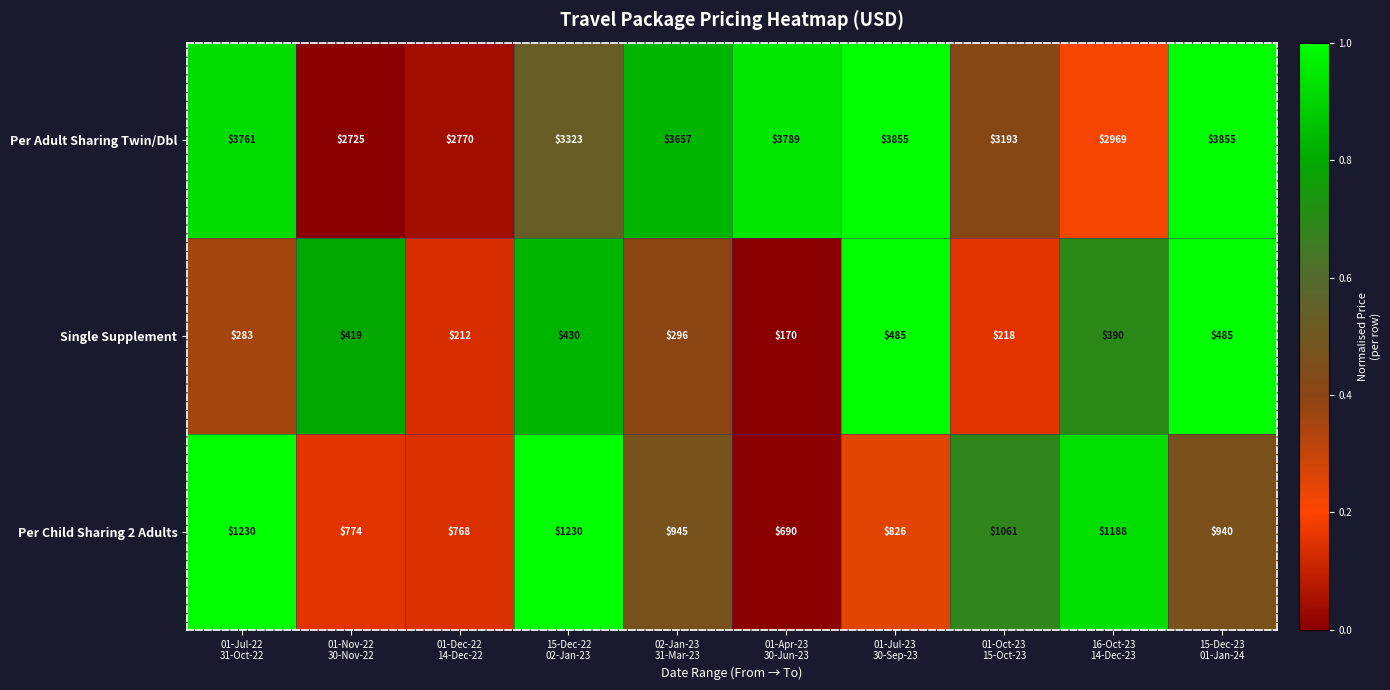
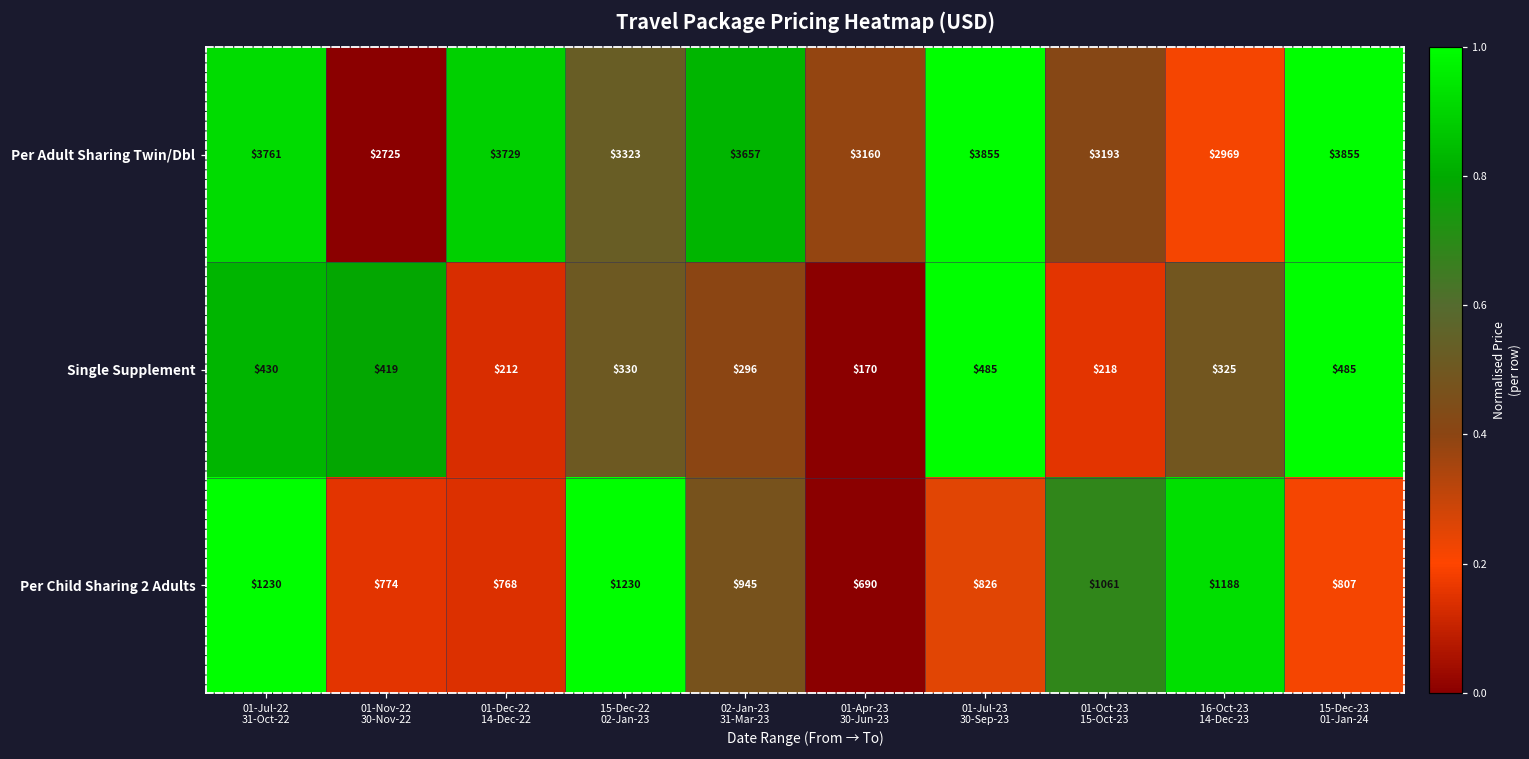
  {
    "Per Adult Sharing Twin/Dbl": {
      "01-Jul-22 31-Oct-22": "$3761",
      "01-Nov-22 30-Nov-22": "$2725",
-     "01-Dec-22 14-Dec-22": "$2770",
+     "01-Dec-22 14-Dec-22": "$3729",
      "15-Dec-22 02-Jan-23": "$3323",
      "02-Jan-23 31-Mar-23": "$3657",
-     "01-Apr-23 30-Jun-23": "$3789",
+     "01-Apr-23 30-Jun-23": "$3160",
      "01-Jul-23 30-Sep-23": "$3855",
      "01-Oct-23 15-Oct-23": "$3193",
      "16-Oct-23 14-Dec-23": "$2969",
      "15-Dec-23 01-Jan-24": "$3855"
    },
    "Single Supplement": {
-     "01-Jul-22 31-Oct-22": "$283",
+     "01-Jul-22 31-Oct-22": "$430",
      "01-Nov-22 30-Nov-22": "$419",
      "01-Dec-22 14-Dec-22": "$212",
-     "15-Dec-22 02-Jan-23": "$430",
+     "15-Dec-22 02-Jan-23": "$330",
      "02-Jan-23 31-Mar-23": "$296",
      "01-Apr-23 30-Jun-23": "$170",
      "01-Jul-23 30-Sep-23": "$485",
      "01-Oct-23 15-Oct-23": "$218",
-     "16-Oct-23 14-Dec-23": "$390",
+     "16-Oct-23 14-Dec-23": "$325",
      "15-Dec-23 01-Jan-24": "$485"
    },
    "Per Child Sharing 2 Adults": {
      "01-Jul-22 31-Oct-22": "$1230",
      "01-Nov-22 30-Nov-22": "$774",
      "01-Dec-22 14-Dec-22": "$768",
      "15-Dec-22 02-Jan-23": "$1230",
      "02-Jan-23 31-Mar-23": "$945",
      "01-Apr-23 30-Jun-23": "$690",
      "01-Jul-23 30-Sep-23": "$826",
      "01-Oct-23 15-Oct-23": "$1061",
      "16-Oct-23 14-Dec-23": "$1188",
-     "15-Dec-23 01-Jan-24": "$940"
+     "15-Dec-23 01-Jan-24": "$807"
    }
  }
